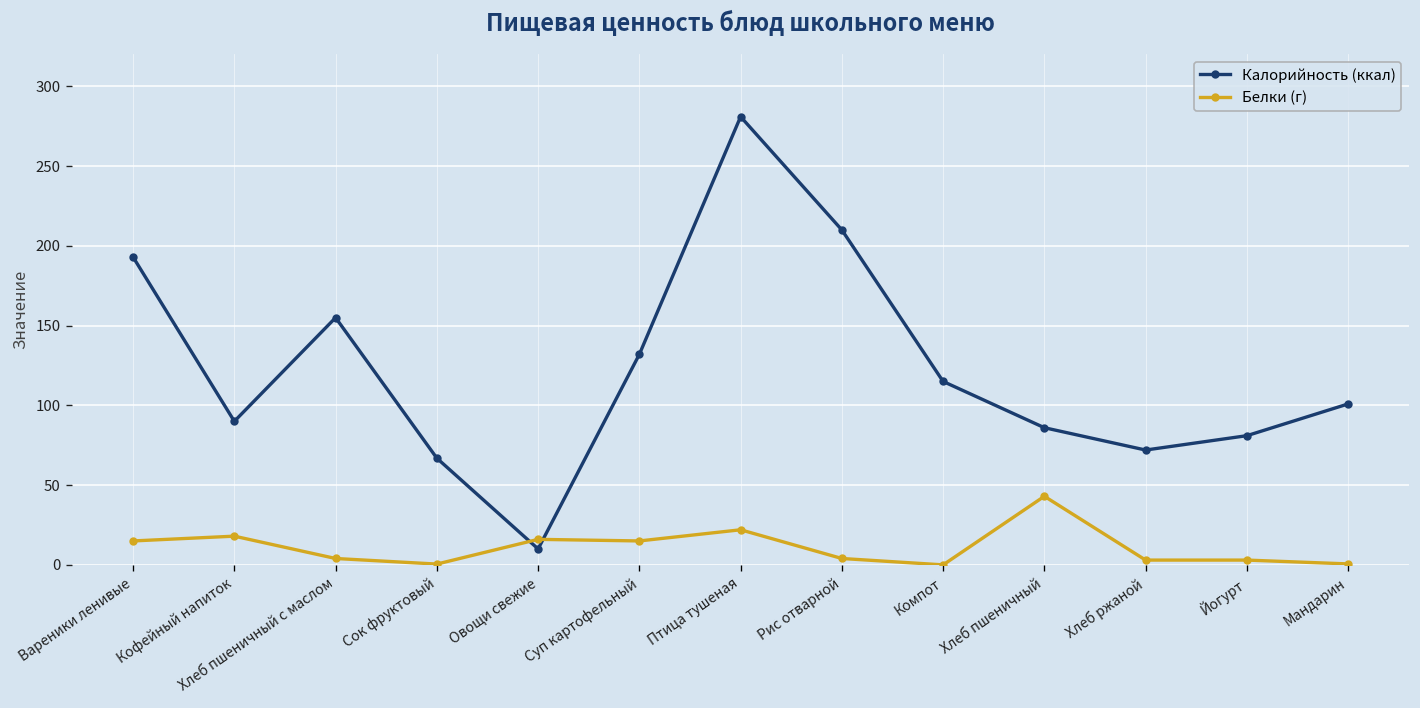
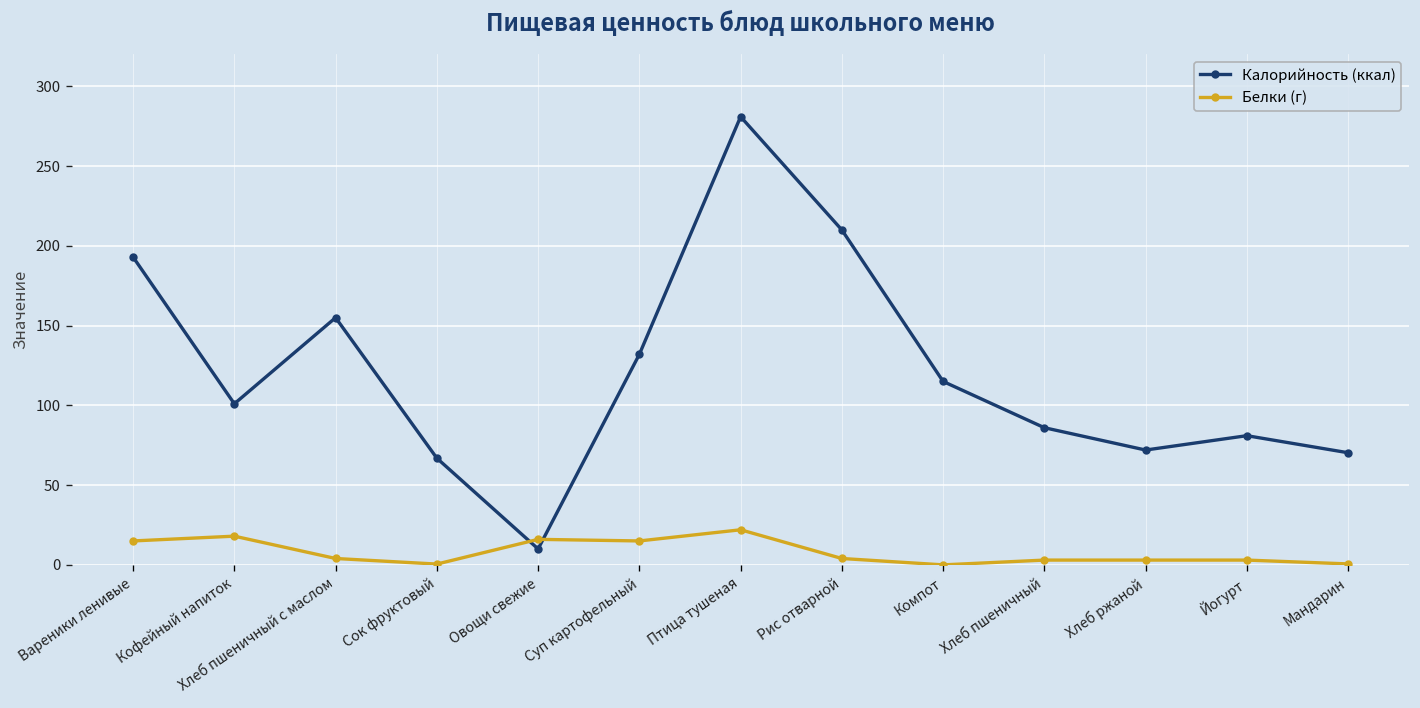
  {
    "Калорийность (ккал)": {
      "Вареники ленивые": 193,
-     "Кофейный напиток": 90,
+     "Кофейный напиток": 101,
      "Хлеб пшеничный с маслом": 155,
      "Сок фруктовый": 67,
      "Овощи свежие": 10,
      "Суп картофельный": 132,
      "Птица тушеная": 281,
      "Рис отварной": 210,
      "Компот": 115,
      "Хлеб пшеничный": 86,
      "Хлеб ржаной": 72,
      "Йогурт": 81,
-     "Мандарин": 101
+     "Мандарин": 70
    },
    "Белки (г)": {
      "Вареники ленивые": 15,
      "Кофейный напиток": 18,
      "Хлеб пшеничный с маслом": 4,
      "Сок фруктовый": 1,
      "Овощи свежие": 16,
      "Суп картофельный": 15,
      "Птица тушеная": 22,
      "Рис отварной": 4,
      "Компот": 0,
-     "Хлеб пшеничный": 43,
+     "Хлеб пшеничный": 3,
      "Хлеб ржаной": 3,
      "Йогурт": 3,
      "Мандарин": 1
    }
  }
